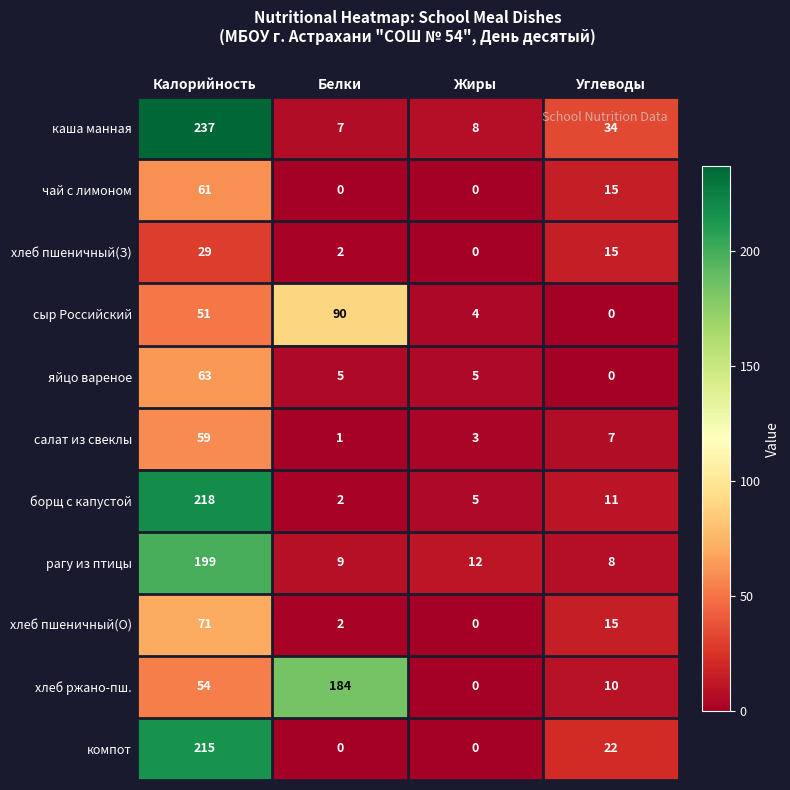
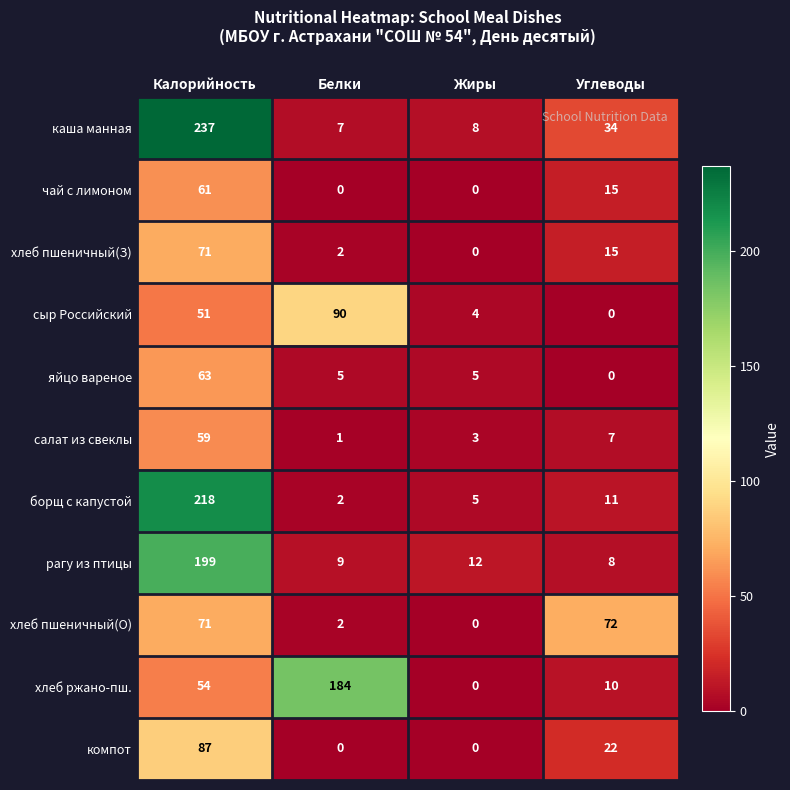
  {
    "каша манная": {
      "Калорийность": 237,
      "Белки": 7,
      "Жиры": 8
    },
    "чай с лимоном": {
      "Калорийность": 61,
      "Белки": 0,
      "Жиры": 0,
      "Углеводы": 15
    },
    "хлеб пшеничный(З)": {
-     "Калорийность": 29,
+     "Калорийность": 71,
      "Белки": 2,
      "Жиры": 0,
      "Углеводы": 15
    },
    "сыр Российский": {
      "Калорийность": 51,
      "Белки": 90,
      "Жиры": 4,
      "Углеводы": 0
    },
    "яйцо вареное": {
      "Калорийность": 63,
      "Белки": 5,
      "Жиры": 5,
      "Углеводы": 0
    },
    "салат из свеклы": {
      "Калорийность": 59,
      "Белки": 1,
      "Жиры": 3,
      "Углеводы": 7
    },
    "борщ с капустой": {
      "Калорийность": 218,
      "Белки": 2,
      "Жиры": 5,
      "Углеводы": 11
    },
    "рагу из птицы": {
      "Калорийность": 199,
      "Белки": 9,
      "Жиры": 12,
      "Углеводы": 8
    },
    "хлеб пшеничный(О)": {
      "Калорийность": 71,
      "Белки": 2,
      "Жиры": 0,
-     "Углеводы": 15
+     "Углеводы": 72
    },
    "хлеб ржано-пш.": {
      "Калорийность": 54,
      "Белки": 184,
      "Жиры": 0,
      "Углеводы": 10
    },
    "компот": {
-     "Калорийность": 215,
+     "Калорийность": 87,
      "Белки": 0,
      "Жиры": 0,
      "Углеводы": 22
    }
  }
